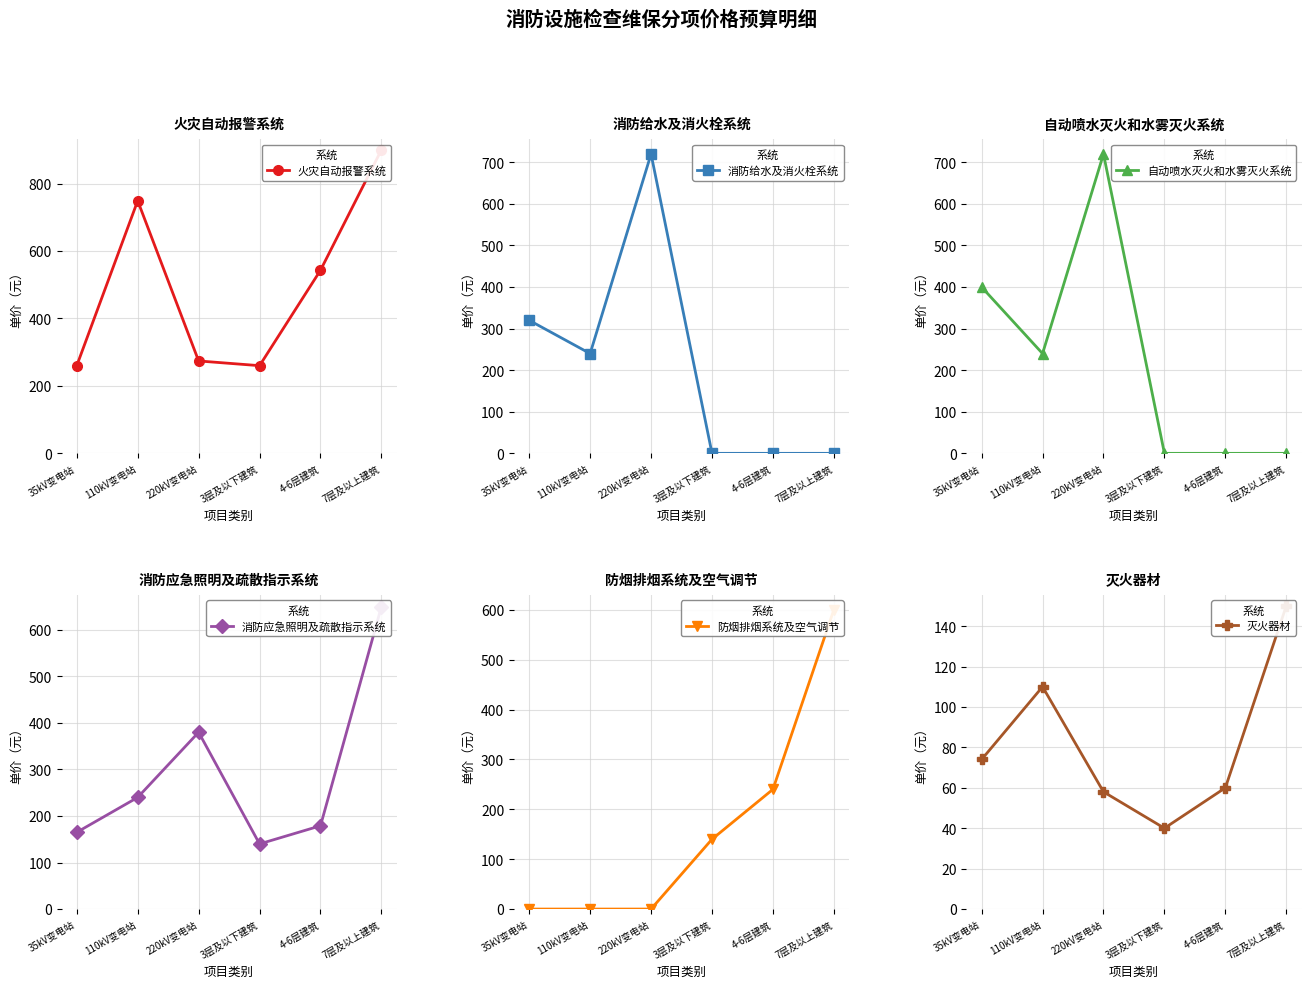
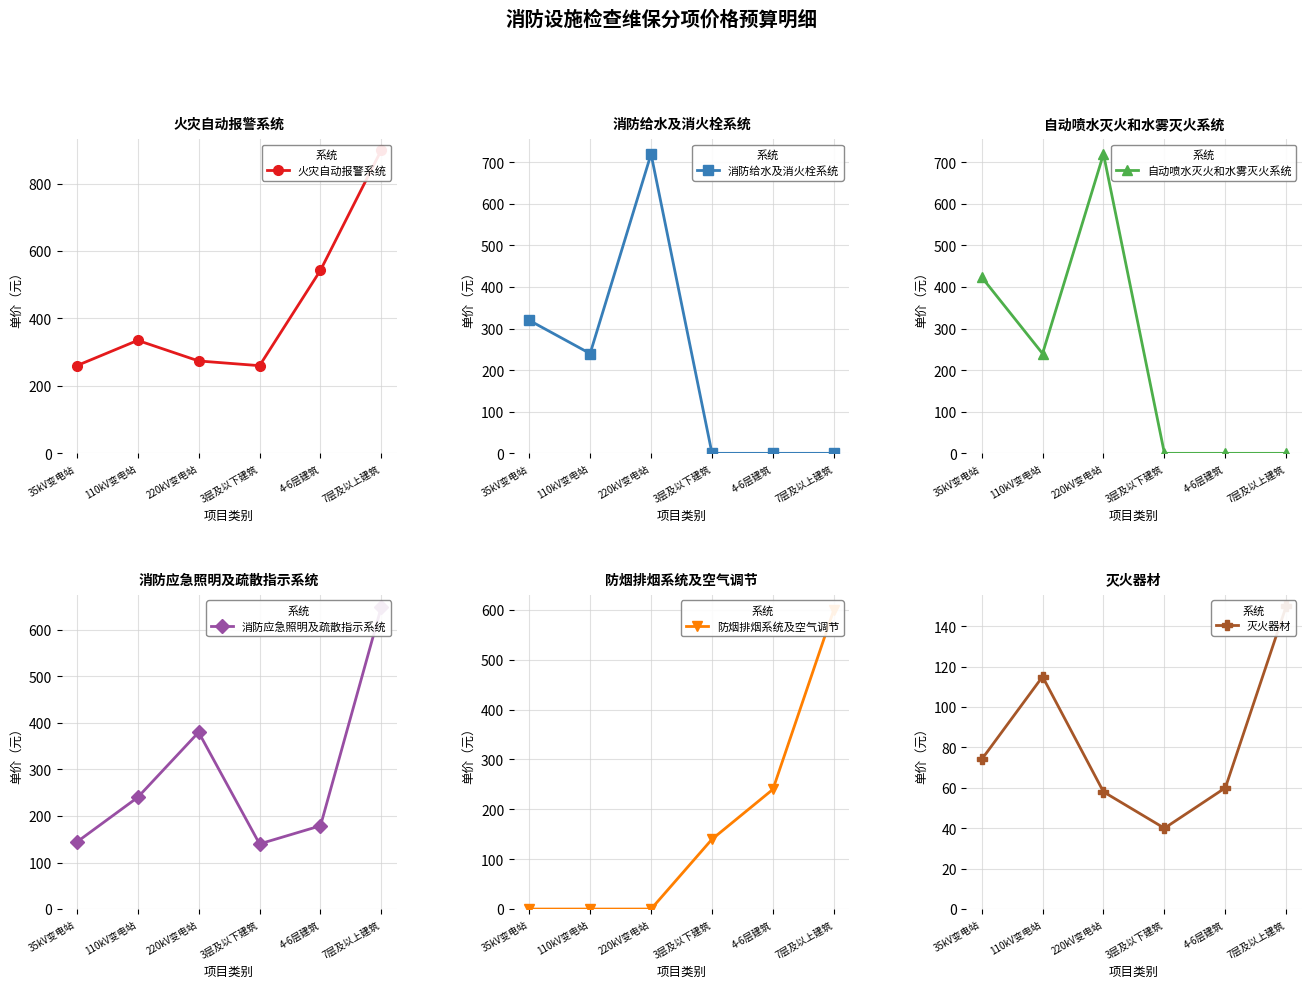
  {
    "火灾自动报警系统": {
      "35kV变电站": 260,
-     "110kV变电站": 750,
+     "110kV变电站": 340,
      "220kV变电站": 270,
      "3层及以下建筑": 260,
      "4-6层建筑": 540
    },
    "消防给水及消火栓系统": {
      "35kV变电站": 320,
      "110kV变电站": 240,
      "220kV变电站": 720,
      "3层及以下建筑": 0,
      "4-6层建筑": 0,
      "7层及以上建筑": 0
    },
    "自动喷水灭火和水雾灭火系统": {
-     "35kV变电站": 400,
+     "35kV变电站": 420,
      "110kV变电站": 240,
      "220kV变电站": 720,
      "3层及以下建筑": 0,
      "4-6层建筑": 0,
      "7层及以上建筑": 0
    },
    "消防应急照明及疏散指示系统": {
-     "35kV变电站": 170,
+     "35kV变电站": 140,
      "110kV变电站": 240,
      "220kV变电站": 380,
      "3层及以下建筑": 140,
      "4-6层建筑": 180
    },
    "防烟排烟系统及空气调节": {
      "35kV变电站": 0,
      "110kV变电站": 0,
      "220kV变电站": 0,
      "3层及以下建筑": 140,
      "4-6层建筑": 240
    },
    "灭火器材": {
      "35kV变电站": 74,
-     "110kV变电站": 110,
+     "110kV变电站": 115,
      "220kV变电站": 58,
      "3层及以下建筑": 40,
      "4-6层建筑": 60
    }
  }
